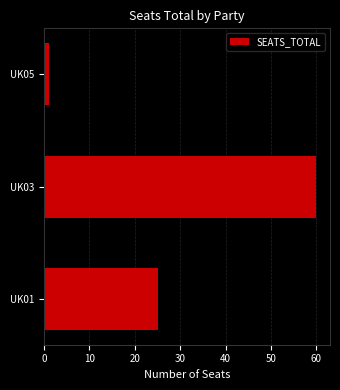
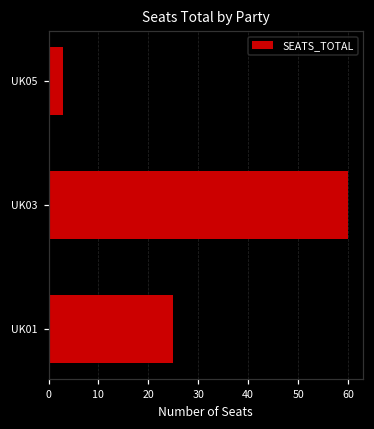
  {
-   "UK05": 1,
+   "UK05": 3,
    "UK03": 60,
    "UK01": 25
  }
